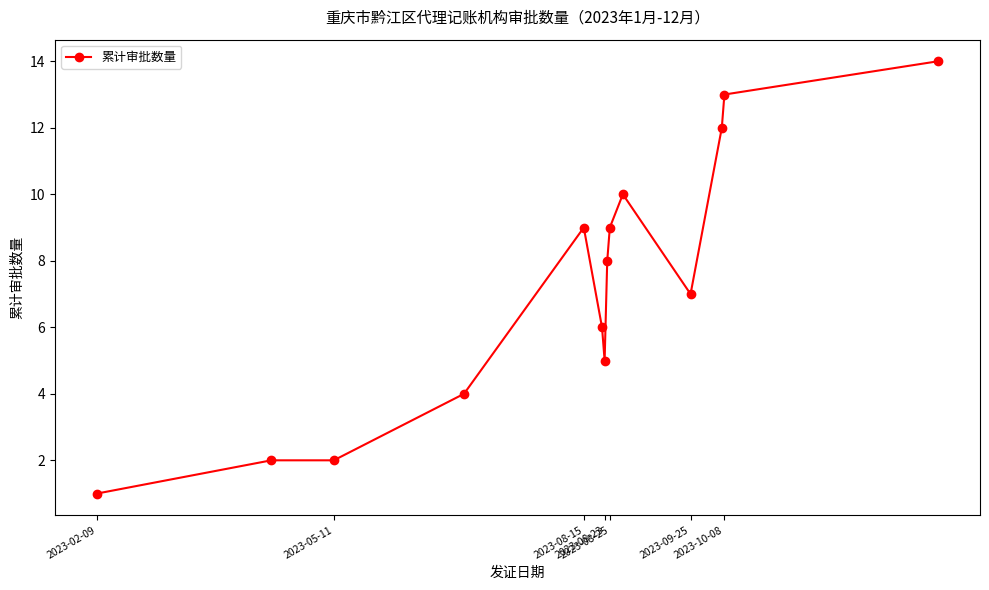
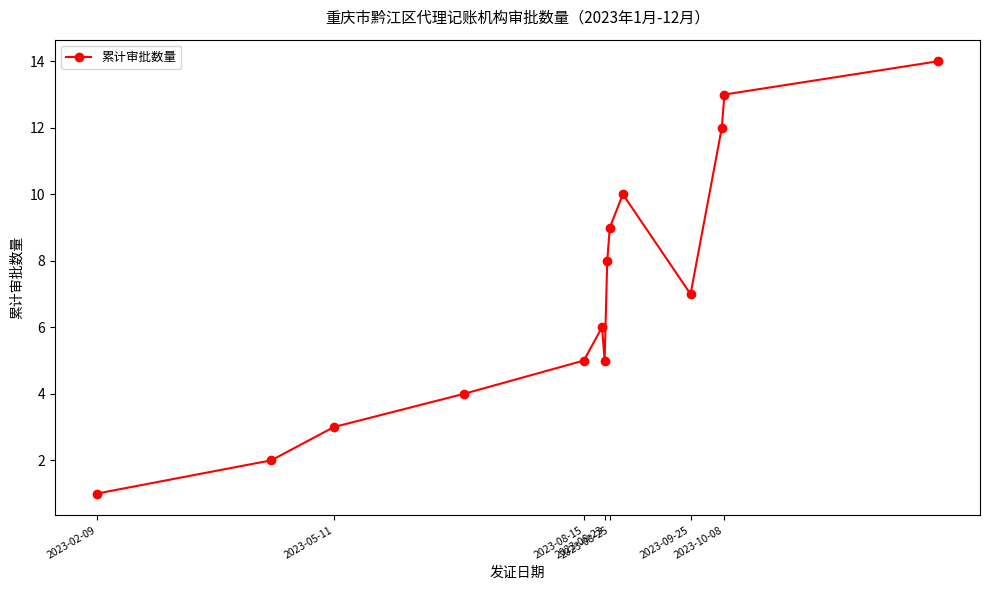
  {
    "2023-02-09": 1,
-   "2023-05-11": 2,
-   "2023-08-15": 9,
+   "2023-05-11": 3,
+   "2023-08-15": 5,
    "2023-08-23": 5,
    "2023-08-25": 9,
    "2023-09-25": 7,
    "2023-10-08": 13
  }
